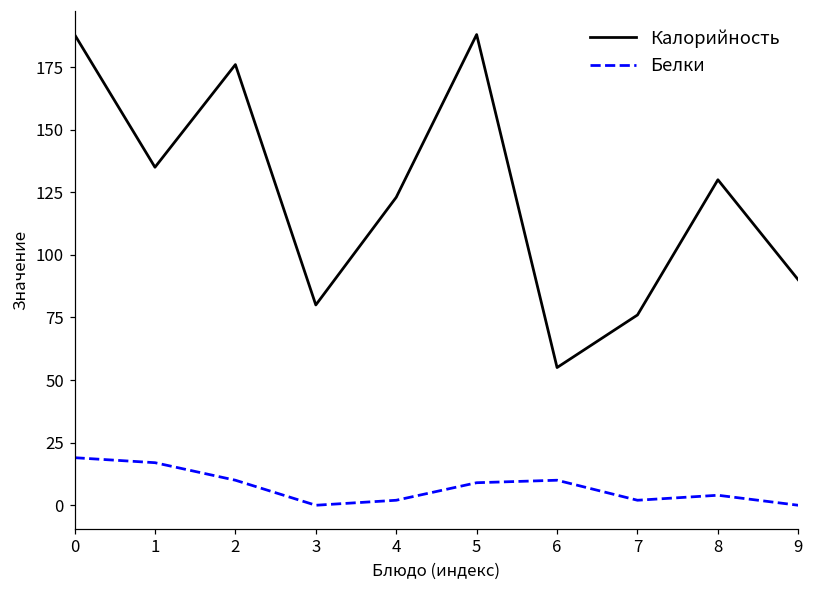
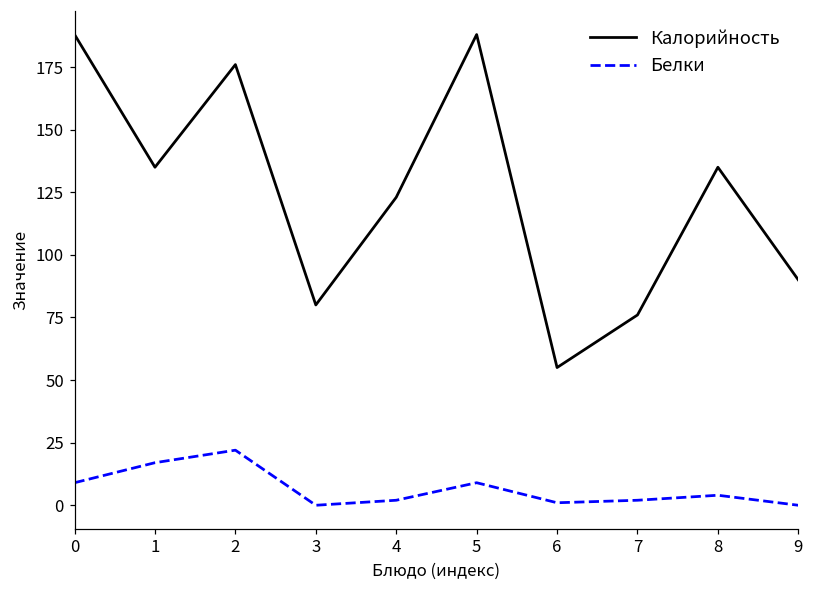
  {
    "Калорийность": {
      "0": 188,
      "1": 135,
      "2": 176,
      "3": 80,
      "4": 123,
      "5": 188,
      "6": 55,
      "7": 76,
-     "8": 130,
+     "8": 135,
      "9": 90
    },
    "Белки": {
-     "0": 19,
+     "0": 9,
      "1": 17,
-     "2": 10,
+     "2": 22,
      "3": 0,
      "4": 2,
      "5": 9,
-     "6": 10,
+     "6": 1,
      "7": 2,
      "8": 4,
      "9": 0
    }
  }
